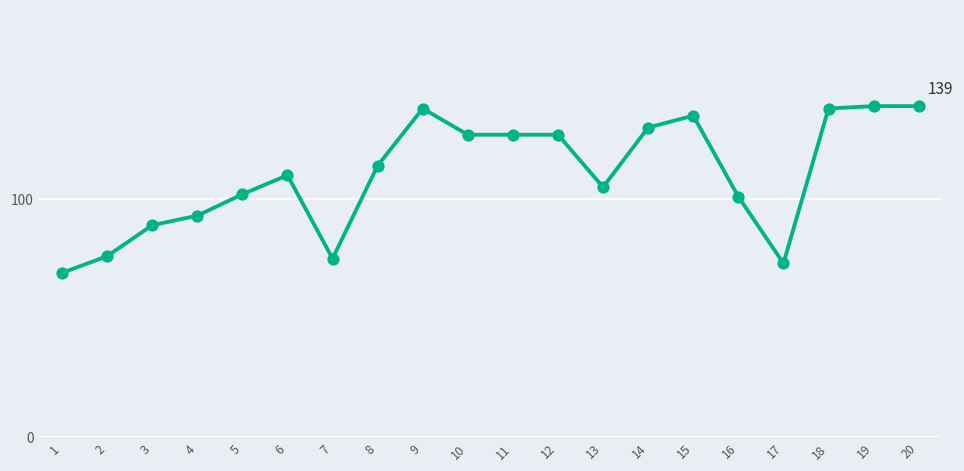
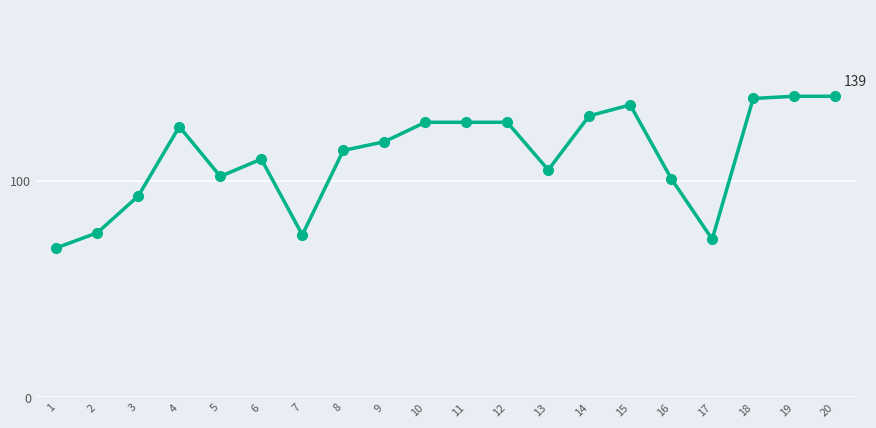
  {
    "1": 69,
    "2": 76,
-   "3": 89,
-   "4": 93,
+   "3": 93,
+   "4": 125,
    "5": 102,
    "6": 110,
    "7": 75,
    "8": 114,
-   "9": 138,
+   "9": 118,
    "10": 127,
    "11": 127,
    "12": 127,
    "13": 105,
    "14": 130,
    "15": 135,
    "16": 101,
    "17": 73,
    "18": 138,
    "19": 139
  }
